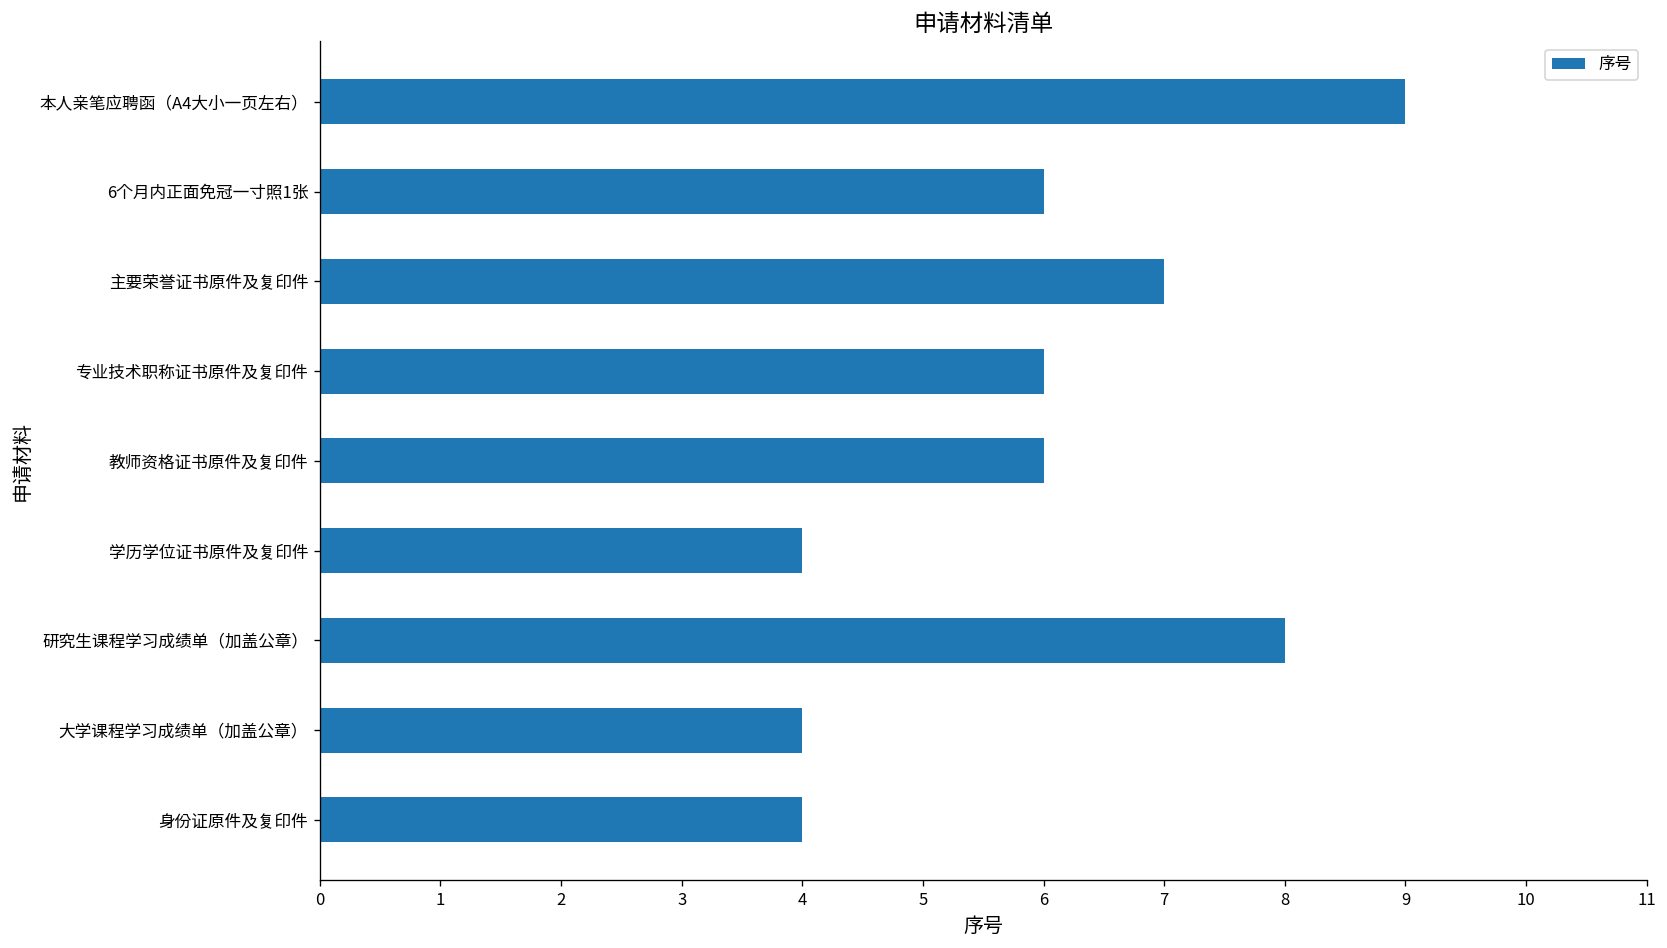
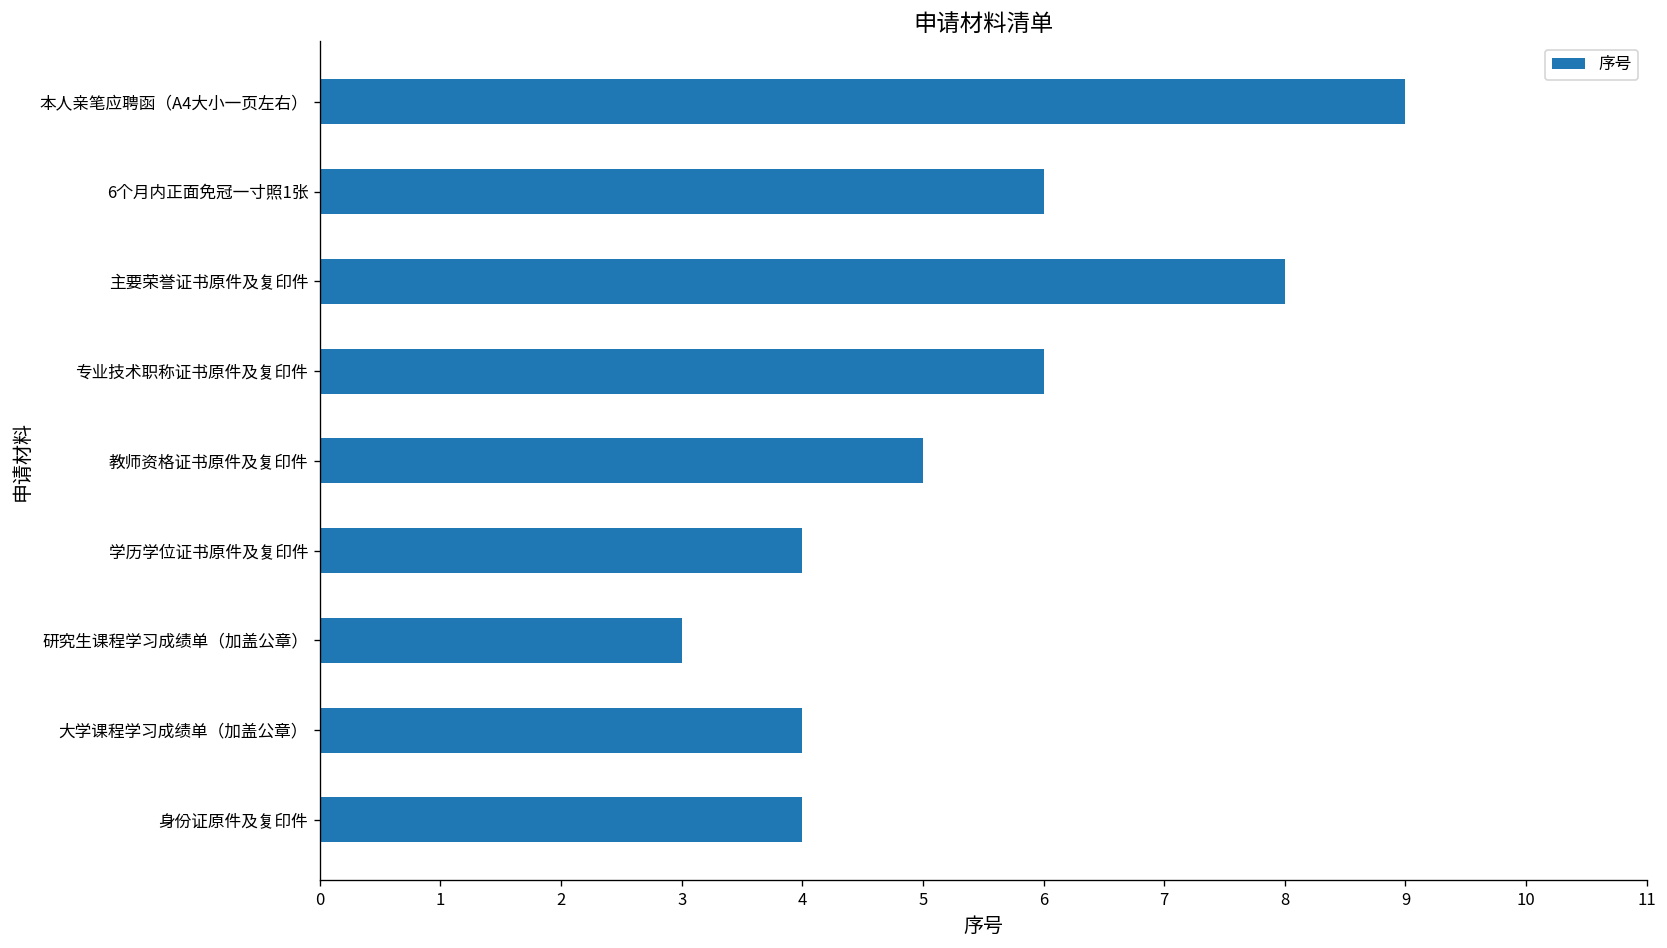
  {
    "本人亲笔应聘函（A4大小一页左右）": 9,
    "6个月内正面免冠一寸照1张": 6,
-   "主要荣誉证书原件及复印件": 7,
+   "主要荣誉证书原件及复印件": 8,
    "专业技术职称证书原件及复印件": 6,
-   "教师资格证书原件及复印件": 6,
+   "教师资格证书原件及复印件": 5,
    "学历学位证书原件及复印件": 4,
-   "研究生课程学习成绩单（加盖公章）": 8,
+   "研究生课程学习成绩单（加盖公章）": 3,
    "大学课程学习成绩单（加盖公章）": 4,
    "身份证原件及复印件": 4
  }
